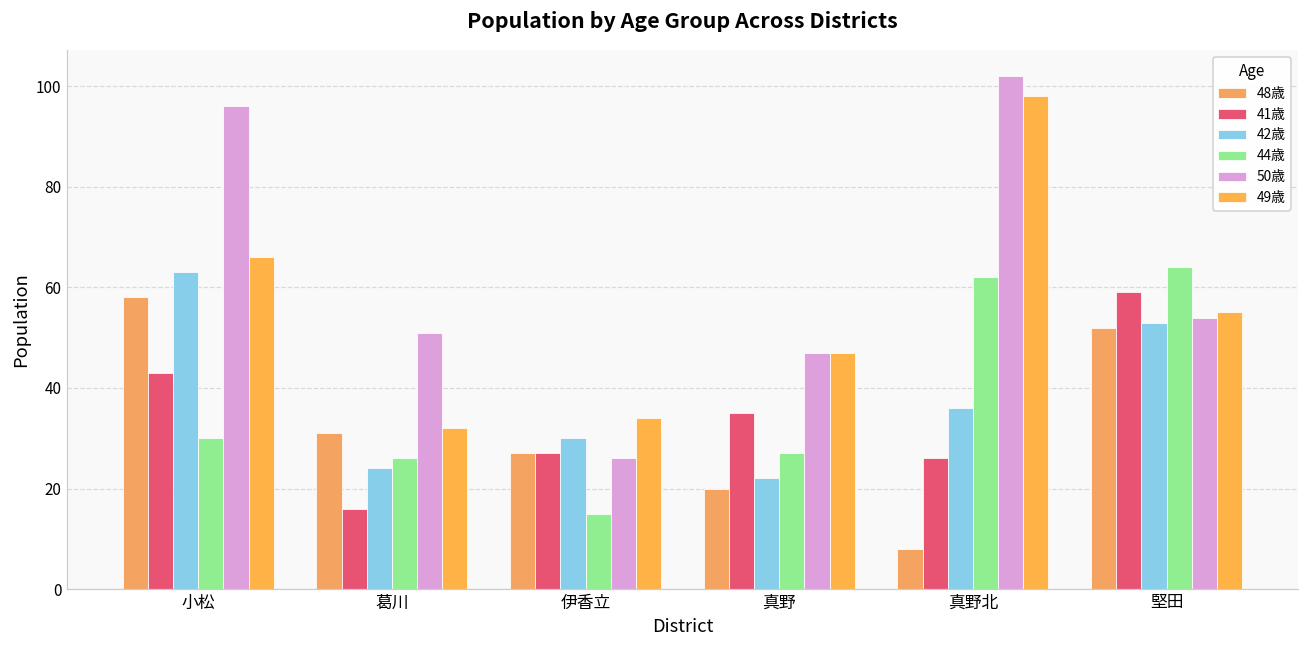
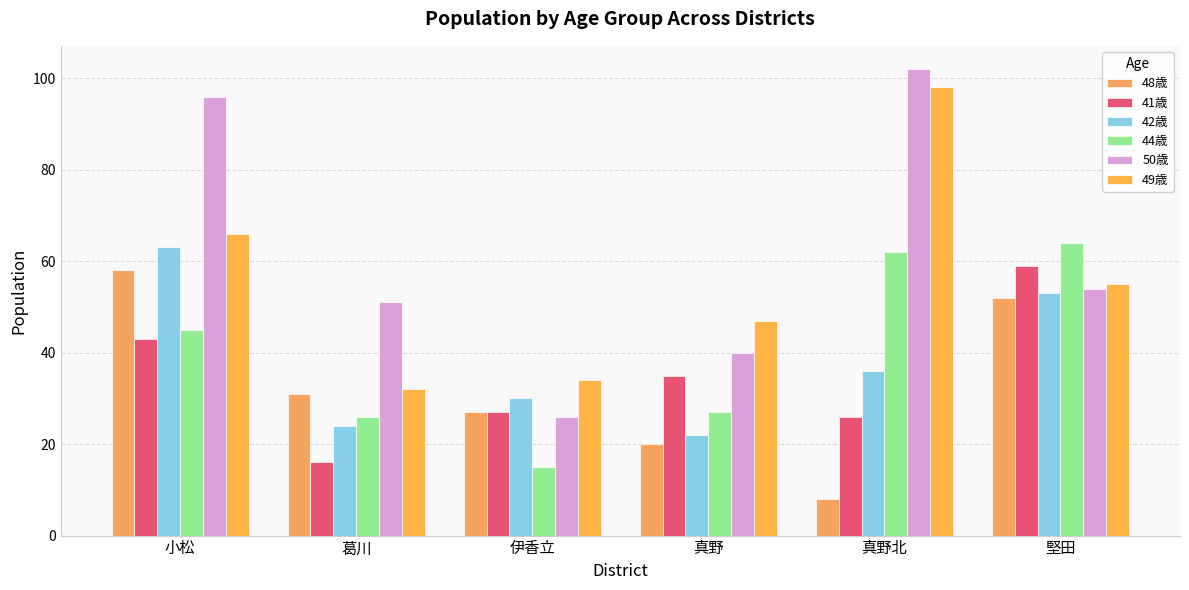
  {
    "41歳": {
      "小松": 43,
      "葛川": 16,
      "伊香立": 27,
      "真野": 35,
      "真野北": 26,
      "堅田": 59
    },
    "42歳": {
      "小松": 63,
      "葛川": 24,
      "伊香立": 30,
      "真野": 22,
      "真野北": 36,
      "堅田": 53
    },
    "44歳": {
-     "小松": 30,
+     "小松": 45,
      "葛川": 26,
      "伊香立": 15,
      "真野": 27,
      "真野北": 62,
      "堅田": 64
    },
    "50歳": {
      "小松": 96,
      "葛川": 51,
      "伊香立": 26,
-     "真野": 47,
+     "真野": 40,
      "真野北": 102,
      "堅田": 54
    }
  }
